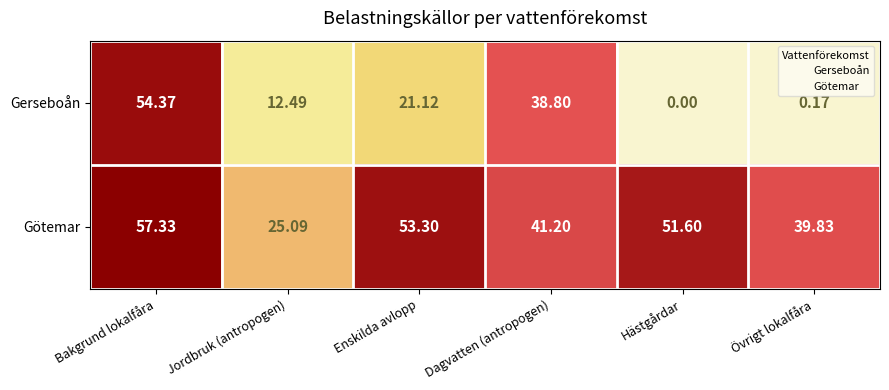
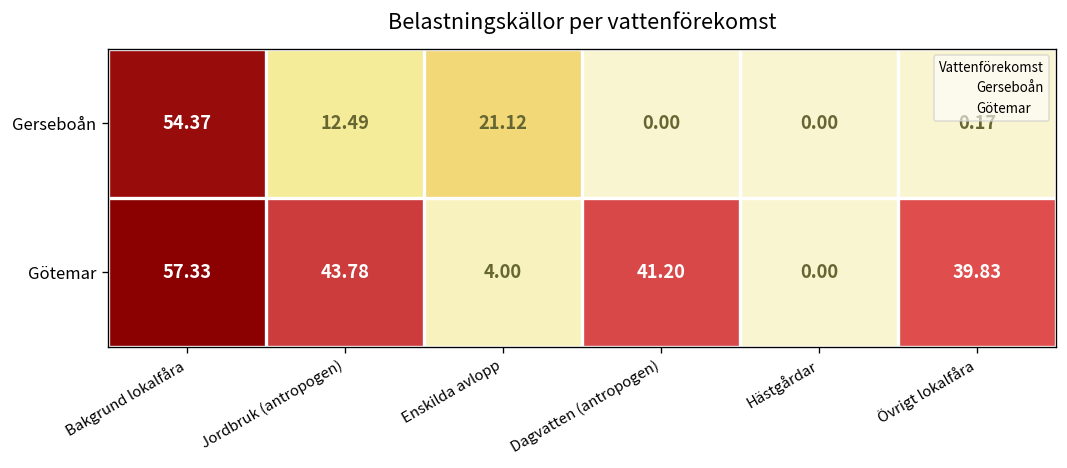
  {
    "Gerseboån": {
      "Bakgrund lokalfåra": 54.37,
      "Jordbruk (antropogen)": 12.49,
      "Enskilda avlopp": 21.12,
-     "Dagvatten (antropogen)": 38.80,
+     "Dagvatten (antropogen)": 0.00,
      "Hästgårdar": 0.00
    },
    "Götemar": {
      "Bakgrund lokalfåra": 57.33,
-     "Jordbruk (antropogen)": 25.09,
-     "Enskilda avlopp": 53.30,
+     "Jordbruk (antropogen)": 43.78,
+     "Enskilda avlopp": 4.00,
      "Dagvatten (antropogen)": 41.20,
-     "Hästgårdar": 51.60,
+     "Hästgårdar": 0.00,
      "Övrigt lokalfåra": 39.83
    }
  }
